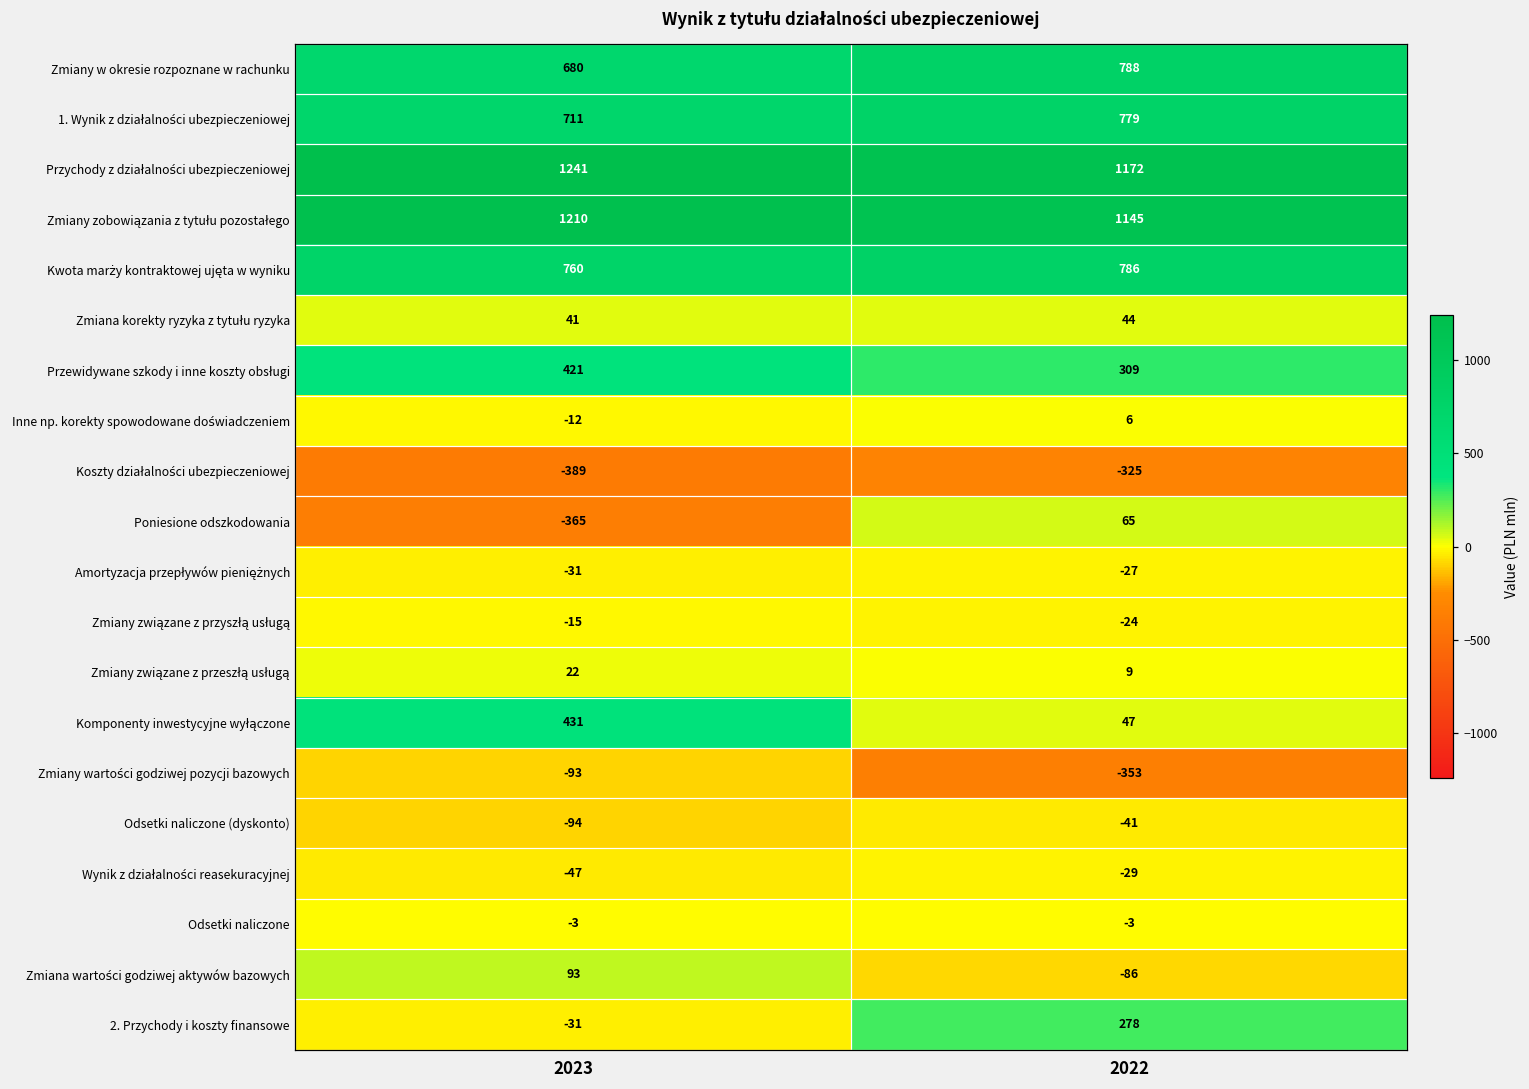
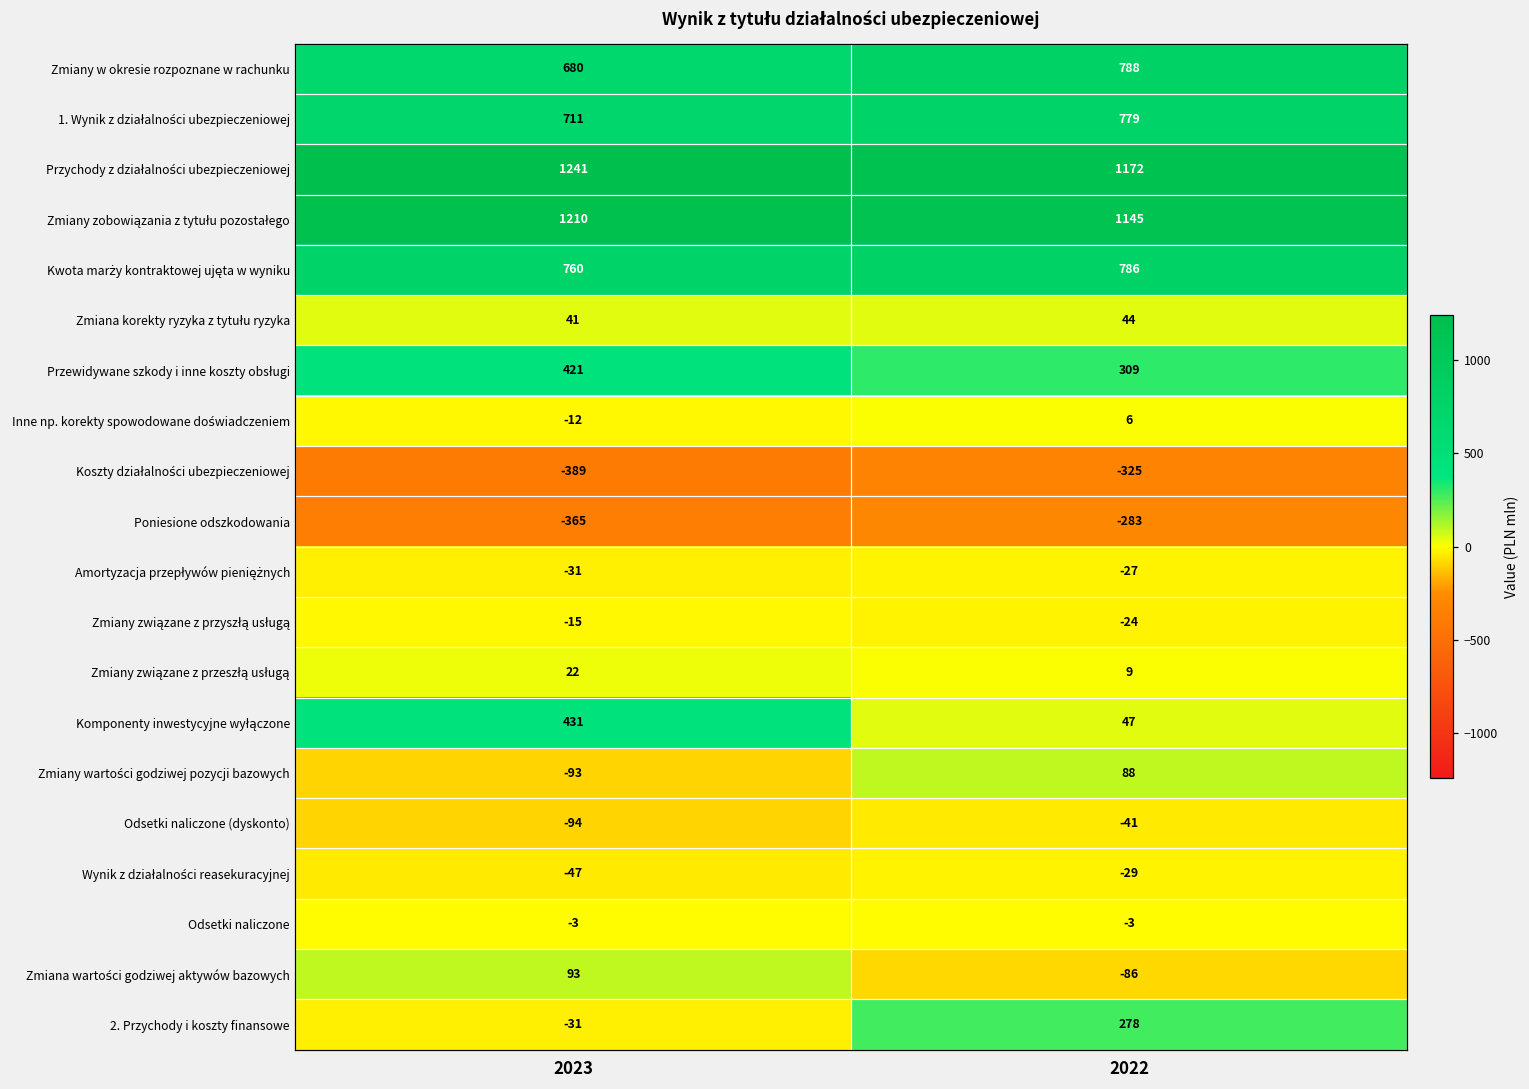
  {
    "Zmiany w okresie rozpoznane w rachunku": {
      "2023": 680,
      "2022": 788
    },
    "1. Wynik z działalności ubezpieczeniowej": {
      "2023": 711,
      "2022": 779
    },
    "Przychody z działalności ubezpieczeniowej": {
      "2023": 1241,
      "2022": 1172
    },
    "Zmiany zobowiązania z tytułu pozostałego": {
      "2023": 1210,
      "2022": 1145
    },
    "Kwota marży kontraktowej ujęta w wyniku": {
      "2023": 760,
      "2022": 786
    },
    "Zmiana korekty ryzyka z tytułu ryzyka": {
      "2023": 41,
      "2022": 44
    },
    "Przewidywane szkody i inne koszty obsługi": {
      "2023": 421,
      "2022": 309
    },
    "Inne np. korekty spowodowane doświadczeniem": {
      "2023": -12,
      "2022": 6
    },
    "Koszty działalności ubezpieczeniowej": {
      "2023": -389,
      "2022": -325
    },
    "Poniesione odszkodowania": {
      "2023": -365,
-     "2022": 65
+     "2022": -283
    },
    "Amortyzacja przepływów pieniężnych": {
      "2023": -31,
      "2022": -27
    },
    "Zmiany związane z przyszłą usługą": {
      "2023": -15,
      "2022": -24
    },
    "Zmiany związane z przeszłą usługą": {
      "2023": 22,
      "2022": 9
    },
    "Komponenty inwestycyjne wyłączone": {
      "2023": 431,
      "2022": 47
    },
    "Zmiany wartości godziwej pozycji bazowych": {
      "2023": -93,
-     "2022": -353
+     "2022": 88
    },
    "Odsetki naliczone (dyskonto)": {
      "2023": -94,
      "2022": -41
    },
    "Wynik z działalności reasekuracyjnej": {
      "2023": -47,
      "2022": -29
    },
    "Odsetki naliczone": {
      "2023": -3,
      "2022": -3
    },
    "Zmiana wartości godziwej aktywów bazowych": {
      "2023": 93,
      "2022": -86
    },
    "2. Przychody i koszty finansowe": {
      "2023": -31,
      "2022": 278
    }
  }
